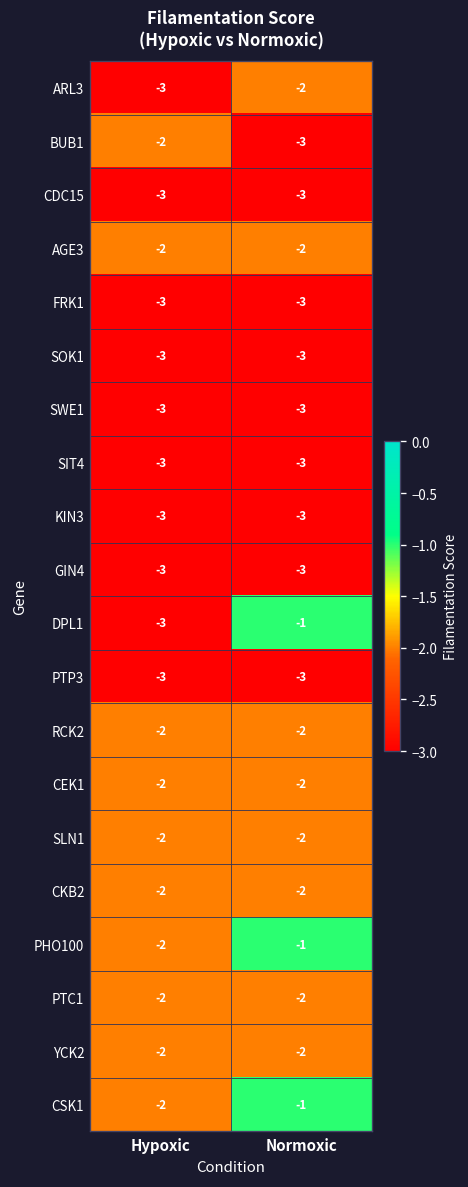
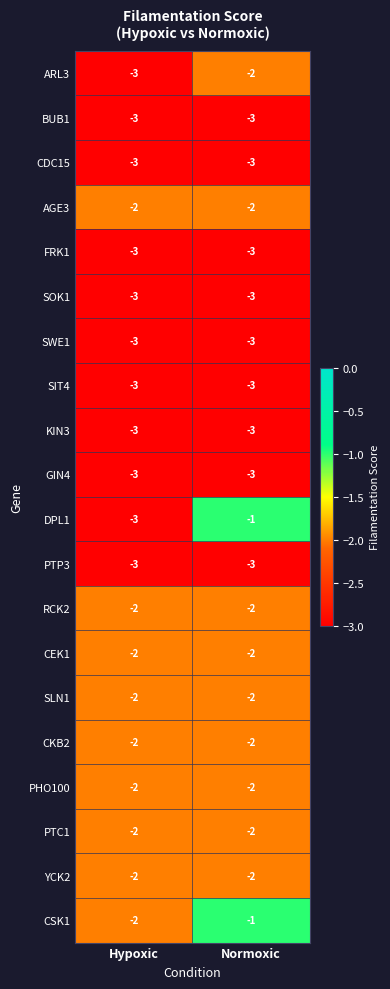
  {
    "ARL3": {
      "Hypoxic": -3,
      "Normoxic": -2
    },
    "BUB1": {
-     "Hypoxic": -2,
+     "Hypoxic": -3,
      "Normoxic": -3
    },
    "CDC15": {
      "Hypoxic": -3,
      "Normoxic": -3
    },
    "AGE3": {
      "Hypoxic": -2,
      "Normoxic": -2
    },
    "FRK1": {
      "Hypoxic": -3,
      "Normoxic": -3
    },
    "SOK1": {
      "Hypoxic": -3,
      "Normoxic": -3
    },
    "SWE1": {
      "Hypoxic": -3,
      "Normoxic": -3
    },
    "SIT4": {
      "Hypoxic": -3,
      "Normoxic": -3
    },
    "KIN3": {
      "Hypoxic": -3,
      "Normoxic": -3
    },
    "GIN4": {
      "Hypoxic": -3,
      "Normoxic": -3
    },
    "DPL1": {
      "Hypoxic": -3,
      "Normoxic": -1
    },
    "PTP3": {
      "Hypoxic": -3,
      "Normoxic": -3
    },
    "RCK2": {
      "Hypoxic": -2,
      "Normoxic": -2
    },
    "CEK1": {
      "Hypoxic": -2,
      "Normoxic": -2
    },
    "SLN1": {
      "Hypoxic": -2,
      "Normoxic": -2
    },
    "CKB2": {
      "Hypoxic": -2,
      "Normoxic": -2
    },
    "PHO100": {
      "Hypoxic": -2,
-     "Normoxic": -1
+     "Normoxic": -2
    },
    "PTC1": {
      "Hypoxic": -2,
      "Normoxic": -2
    },
    "YCK2": {
      "Hypoxic": -2,
      "Normoxic": -2
    },
    "CSK1": {
      "Hypoxic": -2,
      "Normoxic": -1
    }
  }
